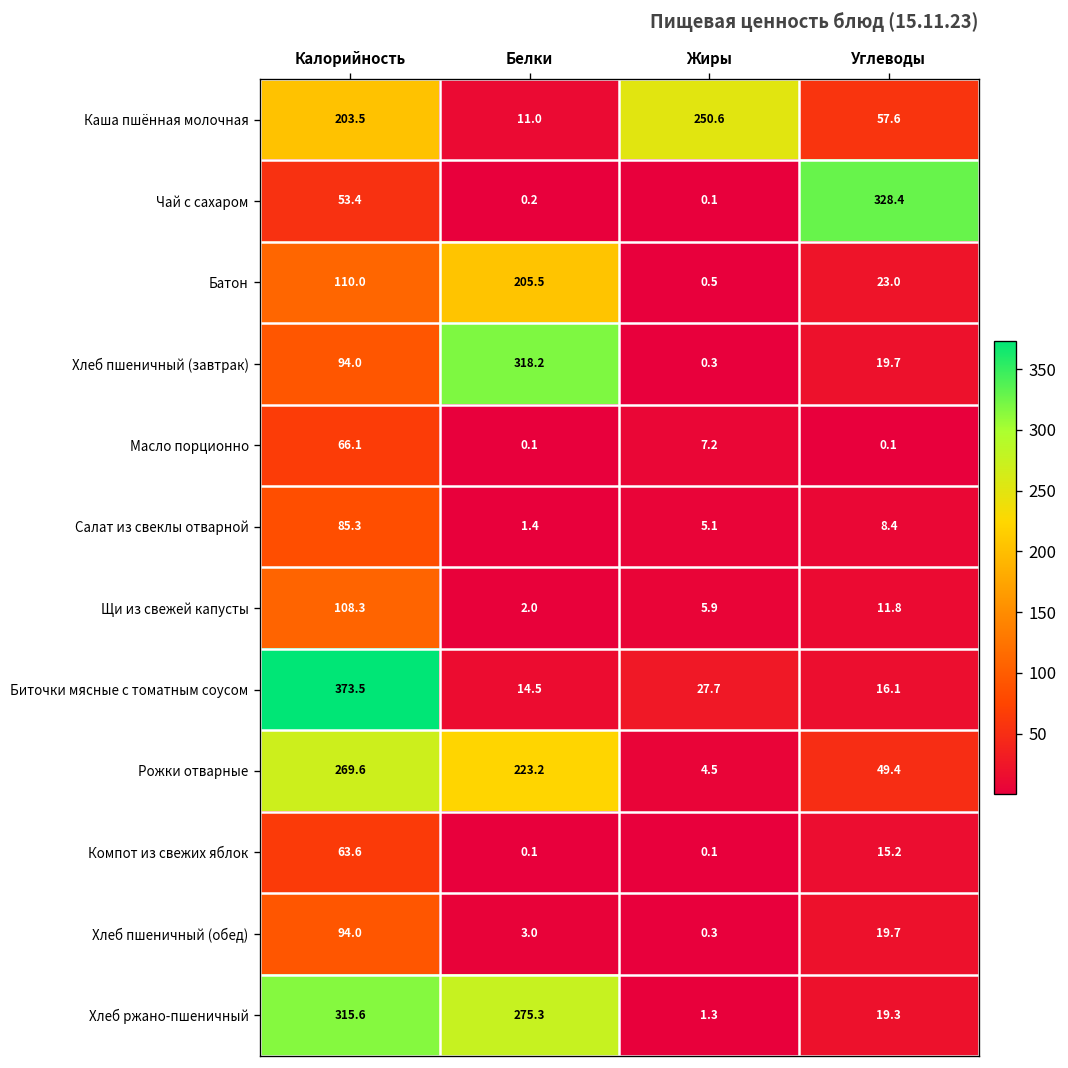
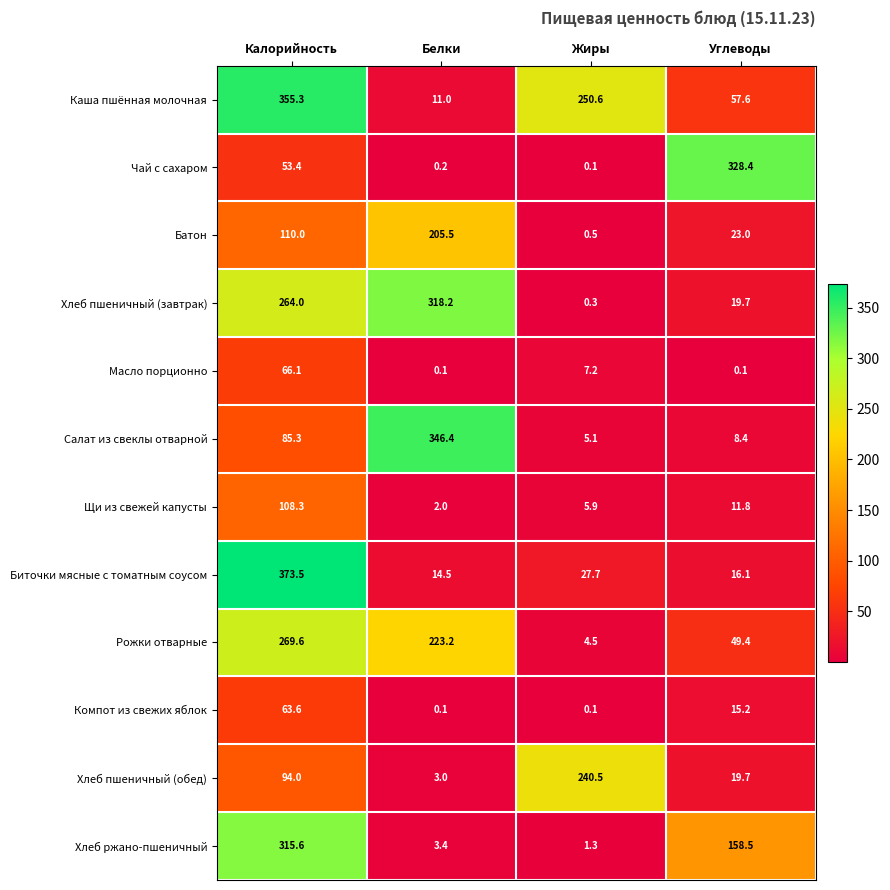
  {
    "Каша пшённая молочная": {
-     "Калорийность": 203.5,
+     "Калорийность": 355.3,
      "Белки": 11.0,
      "Жиры": 250.6,
      "Углеводы": 57.6
    },
    "Чай с сахаром": {
      "Калорийность": 53.4,
      "Белки": 0.2,
      "Жиры": 0.1,
      "Углеводы": 328.4
    },
    "Батон": {
      "Калорийность": 110.0,
      "Белки": 205.5,
      "Жиры": 0.5,
      "Углеводы": 23.0
    },
    "Хлеб пшеничный (завтрак)": {
-     "Калорийность": 94.0,
+     "Калорийность": 264.0,
      "Белки": 318.2,
      "Жиры": 0.3,
      "Углеводы": 19.7
    },
    "Масло порционно": {
      "Калорийность": 66.1,
      "Белки": 0.1,
      "Жиры": 7.2,
      "Углеводы": 0.1
    },
    "Салат из свеклы отварной": {
      "Калорийность": 85.3,
-     "Белки": 1.4,
+     "Белки": 346.4,
      "Жиры": 5.1,
      "Углеводы": 8.4
    },
    "Щи из свежей капусты": {
      "Калорийность": 108.3,
      "Белки": 2.0,
      "Жиры": 5.9,
      "Углеводы": 11.8
    },
    "Биточки мясные с томатным соусом": {
      "Калорийность": 373.5,
      "Белки": 14.5,
      "Жиры": 27.7,
      "Углеводы": 16.1
    },
    "Рожки отварные": {
      "Калорийность": 269.6,
      "Белки": 223.2,
      "Жиры": 4.5,
      "Углеводы": 49.4
    },
    "Компот из свежих яблок": {
      "Калорийность": 63.6,
      "Белки": 0.1,
      "Жиры": 0.1,
      "Углеводы": 15.2
    },
    "Хлеб пшеничный (обед)": {
      "Калорийность": 94.0,
      "Белки": 3.0,
-     "Жиры": 0.3,
+     "Жиры": 240.5,
      "Углеводы": 19.7
    },
    "Хлеб ржано-пшеничный": {
      "Калорийность": 315.6,
-     "Белки": 275.3,
+     "Белки": 3.4,
      "Жиры": 1.3,
-     "Углеводы": 19.3
+     "Углеводы": 158.5
    }
  }
